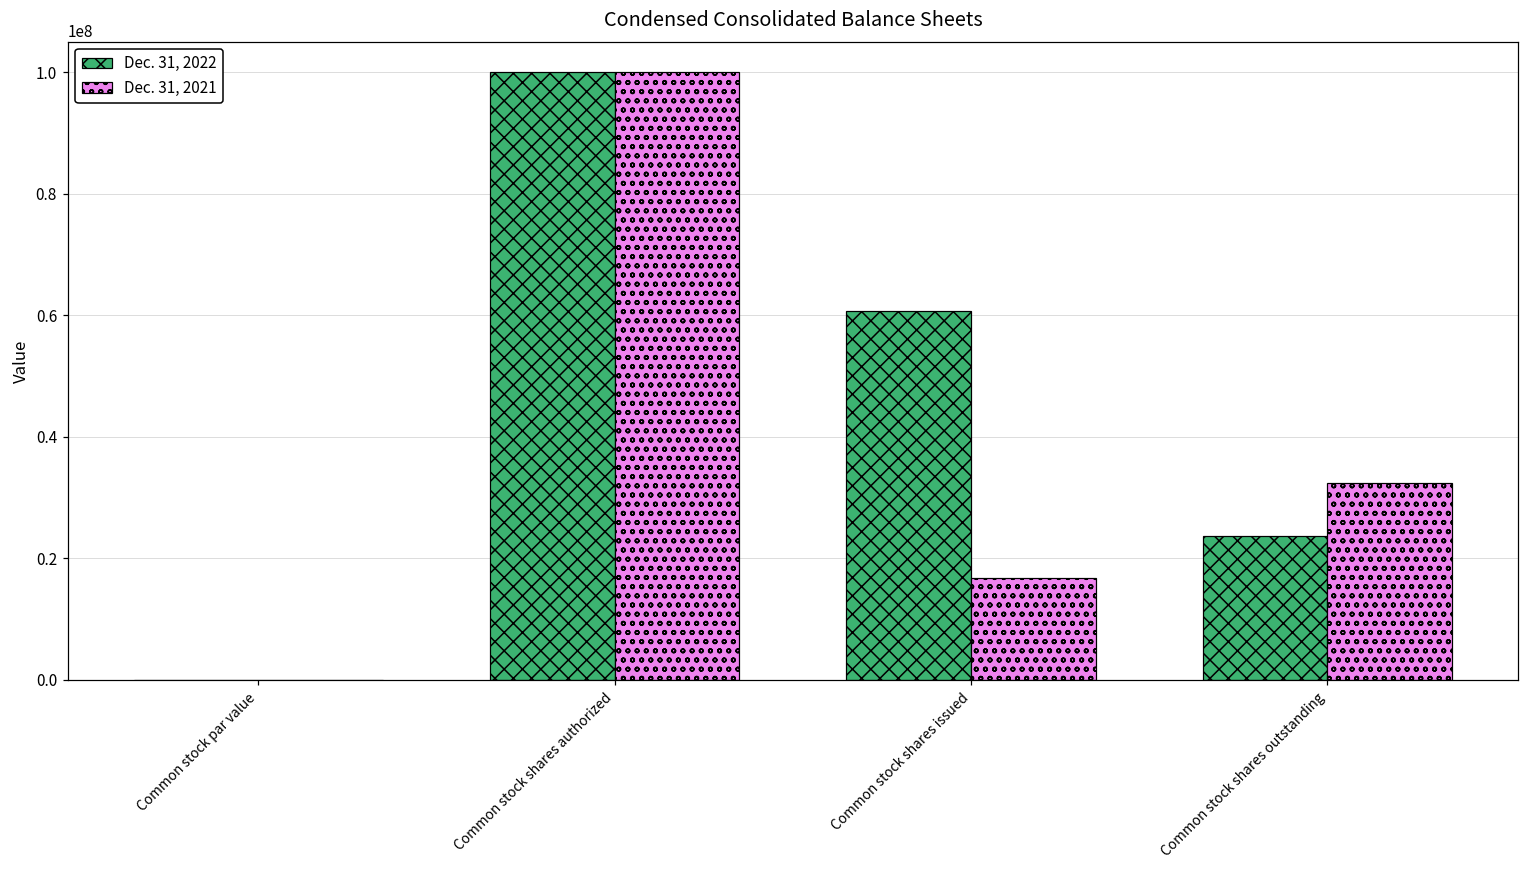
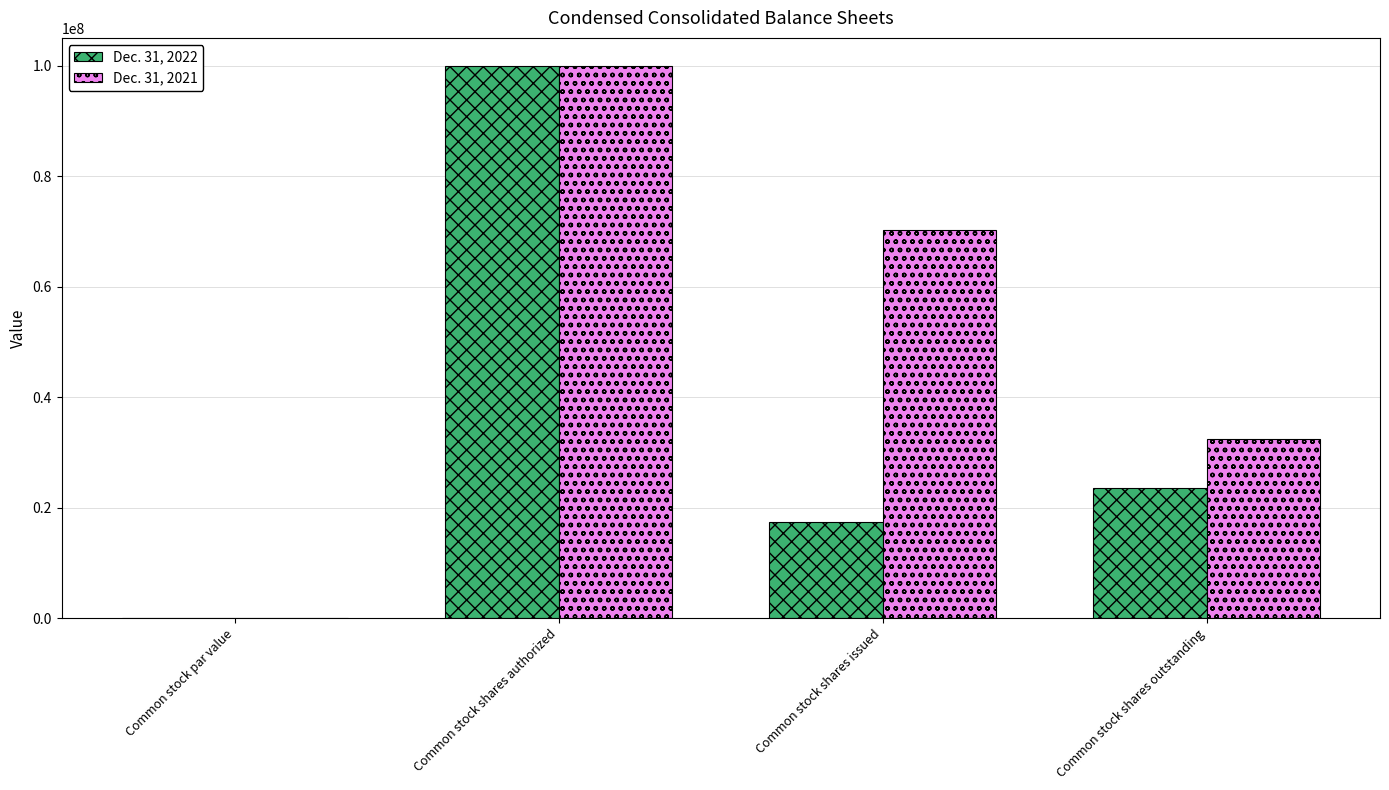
  {
    "Dec. 31, 2022": {
      "Common stock par value": 0,
      "Common stock shares authorized": 100000000,
-     "Common stock shares issued": 61000000,
+     "Common stock shares issued": 17000000,
      "Common stock shares outstanding": 24000000
    },
    "Dec. 31, 2021": {
      "Common stock par value": 0,
      "Common stock shares authorized": 100000000,
-     "Common stock shares issued": 17000000,
+     "Common stock shares issued": 70000000,
      "Common stock shares outstanding": 32000000
    }
  }
